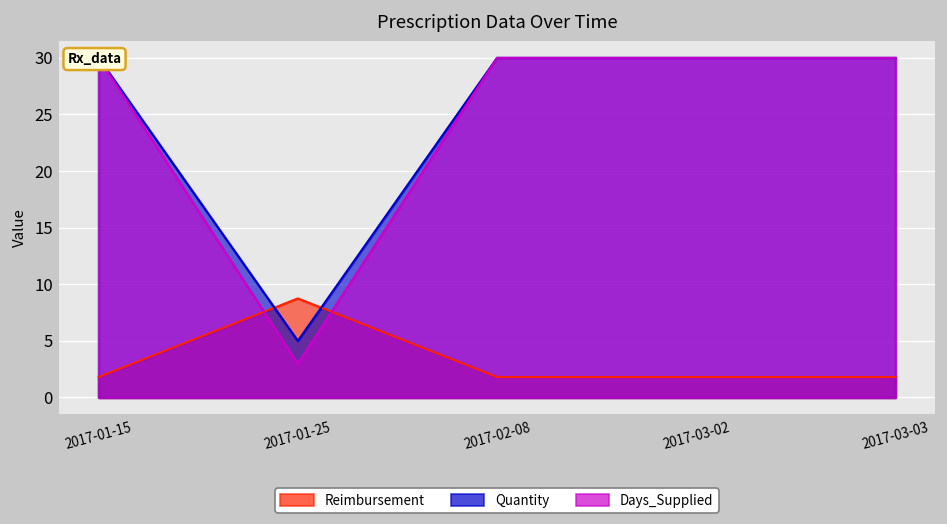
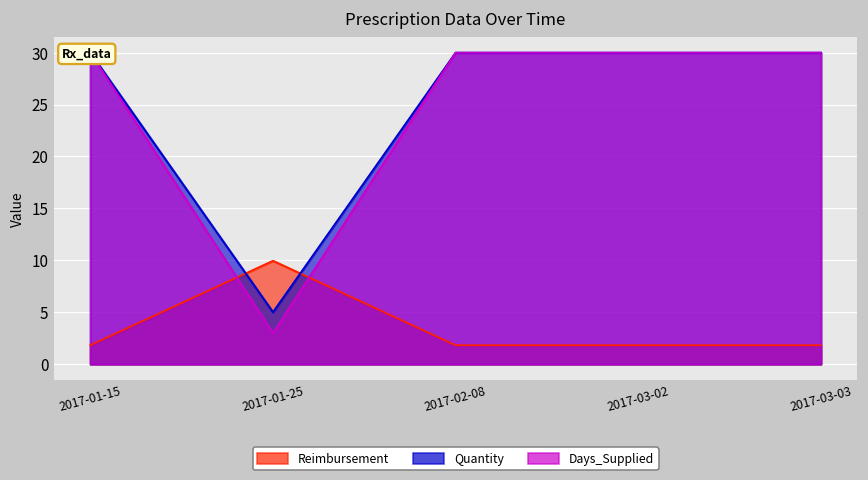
  {
    "Reimbursement": {
      "2017-01-15": 2,
-     "2017-01-25": 9,
+     "2017-01-25": 10,
      "2017-02-08": 2,
      "2017-03-02": 2,
      "2017-03-03": 2
    },
    "Quantity": {
      "2017-01-25": 5
    },
    "Days_Supplied": {
      "2017-01-25": 3
    }
  }
